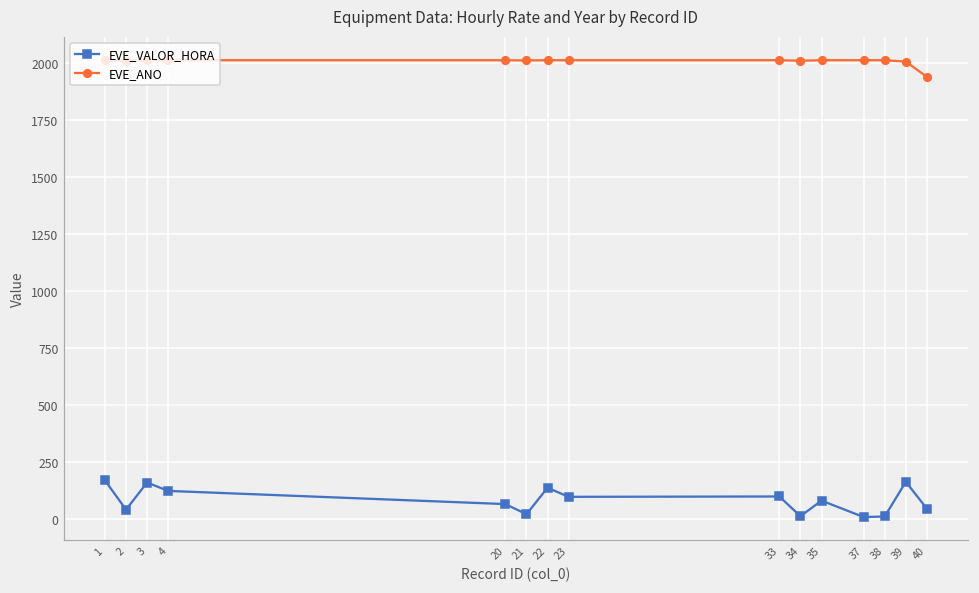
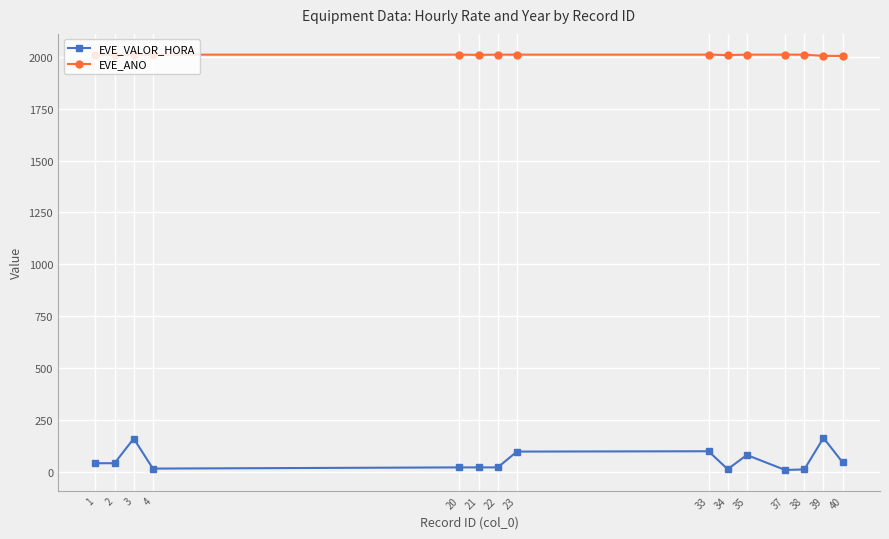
  {
    "EVE_VALOR_HORA": {
-     "1": 170,
+     "1": 40,
      "2": 40,
      "3": 160,
-     "4": 120,
-     "20": 60,
+     "4": 10,
+     "20": 20,
      "21": 20,
-     "22": 140,
+     "22": 20,
      "23": 100,
      "33": 100,
      "34": 10,
      "35": 80,
      "37": 10,
      "38": 10,
      "39": 160,
      "40": 40
    },
    "EVE_ANO": {
      "20": 2010,
      "21": 2010,
      "22": 2010,
      "23": 2010,
      "33": 2010,
      "34": 2010,
      "35": 2010,
      "37": 2010,
      "38": 2010,
      "39": 2010,
-     "40": 1940
+     "40": 2010
    }
  }
